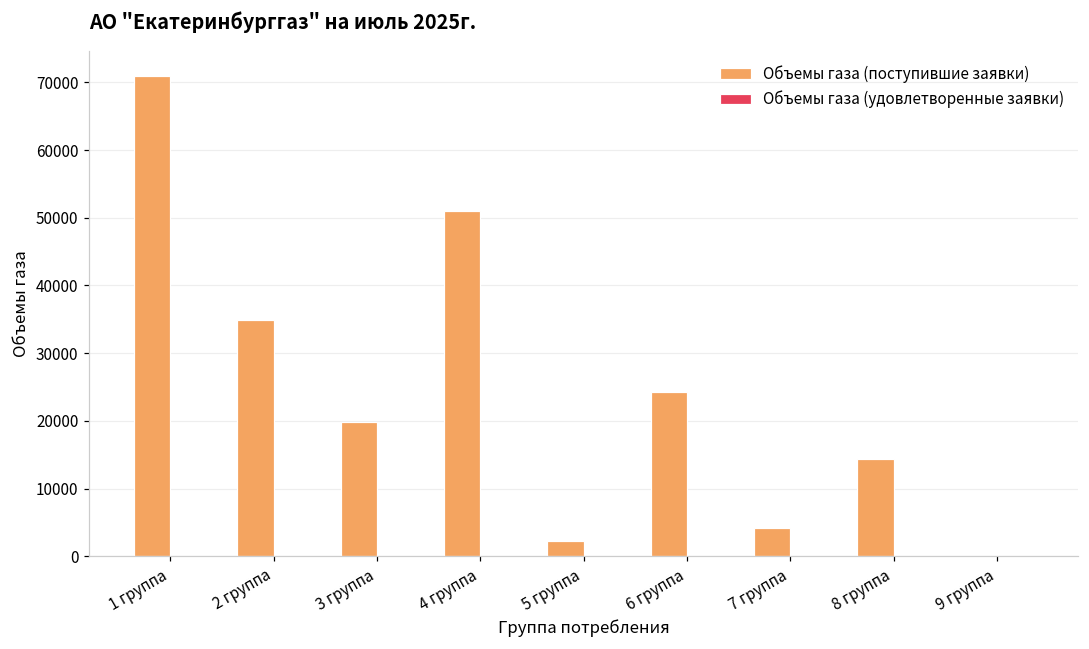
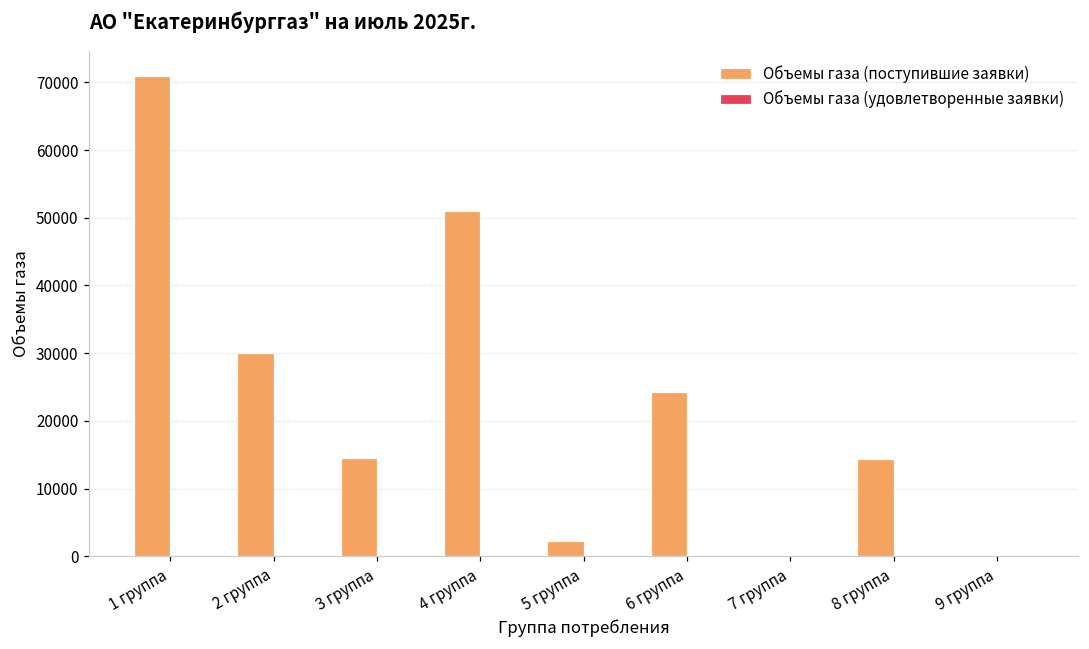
  {
    "Объемы газа (поступившие заявки)": {
      "1 группа": 71000,
-     "2 группа": 35000,
-     "3 группа": 20000,
+     "2 группа": 30000,
+     "3 группа": 14000,
      "4 группа": 51000,
      "5 группа": 2000,
      "6 группа": 24000,
-     "7 группа": 4000,
+     "7 группа": 0,
      "8 группа": 14000
    },
    "Объемы газа (удовлетворенные заявки)": {
      "1 группа": 0,
      "2 группа": 0,
      "3 группа": 0,
      "4 группа": 0,
      "5 группа": 0,
      "6 группа": 0,
      "7 группа": 0,
      "8 группа": 0,
      "9 группа": 0
    }
  }
